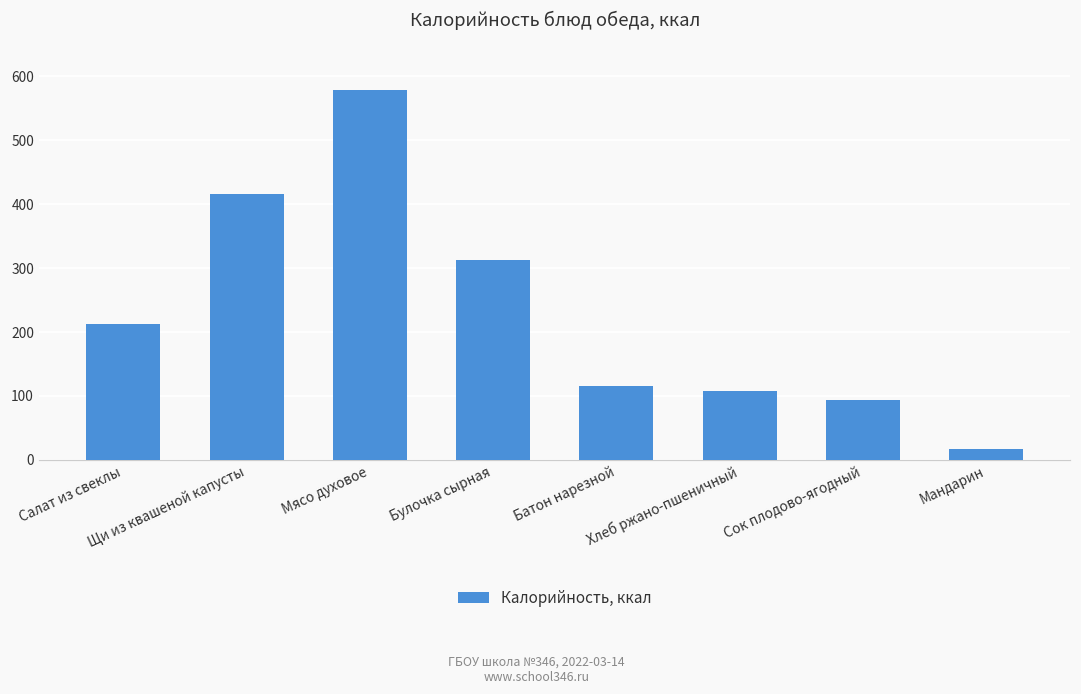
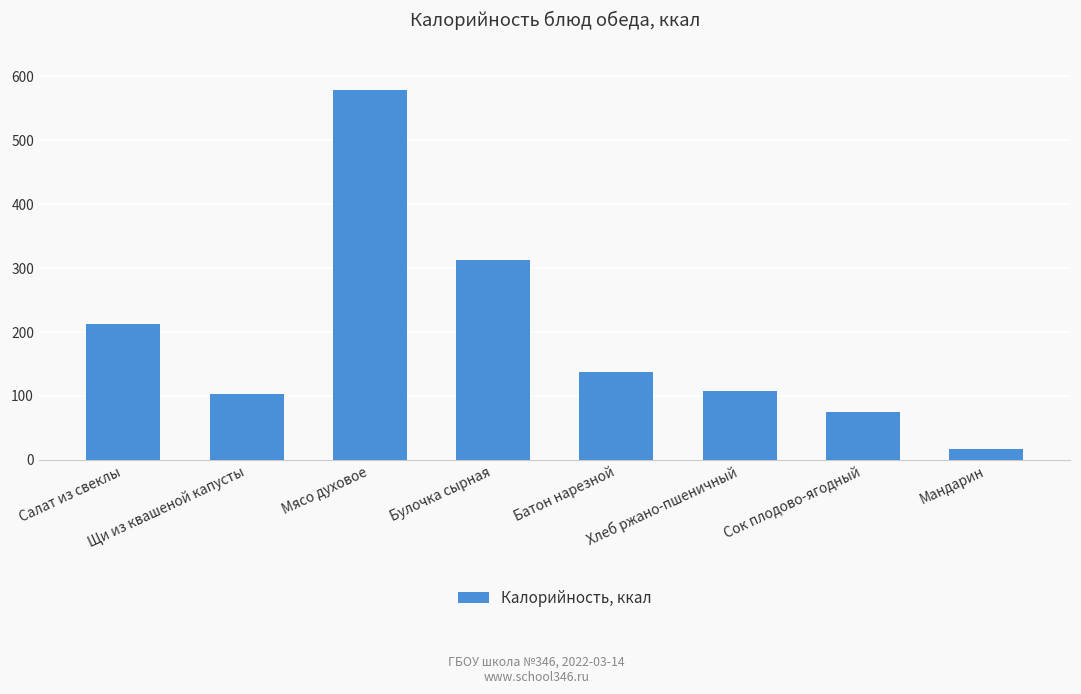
  {
    "Салат из свеклы": 210,
-   "Щи из квашеной капусты": 420,
+   "Щи из квашеной капусты": 100,
    "Мясо духовое": 580,
    "Булочка сырная": 310,
-   "Батон нарезной": 120,
+   "Батон нарезной": 140,
    "Хлеб ржано-пшеничный": 110,
-   "Сок плодово-ягодный": 90,
+   "Сок плодово-ягодный": 80,
    "Мандарин": 20
  }
